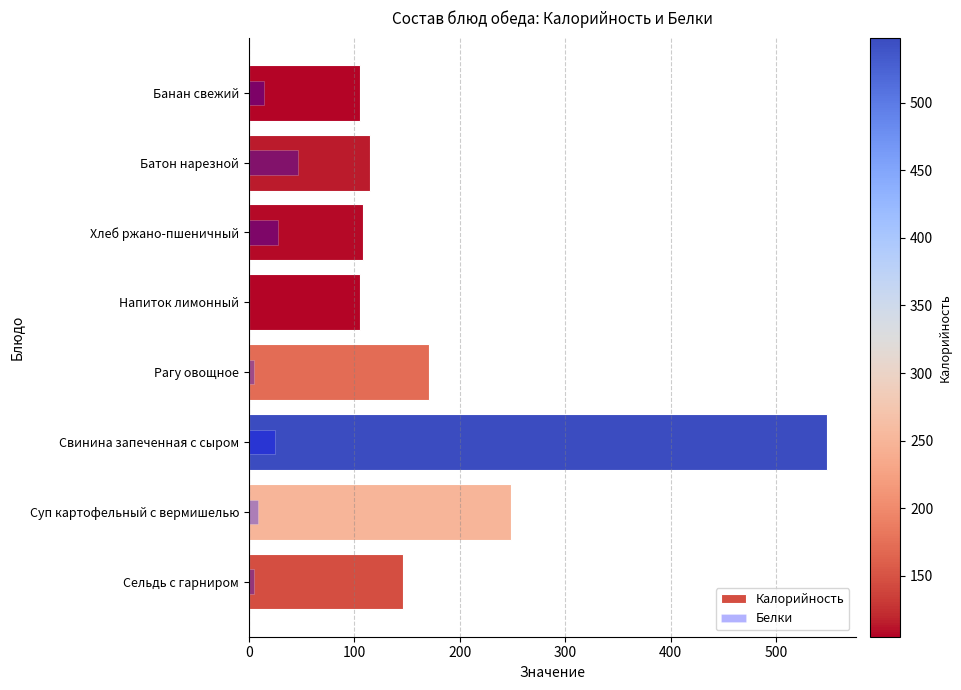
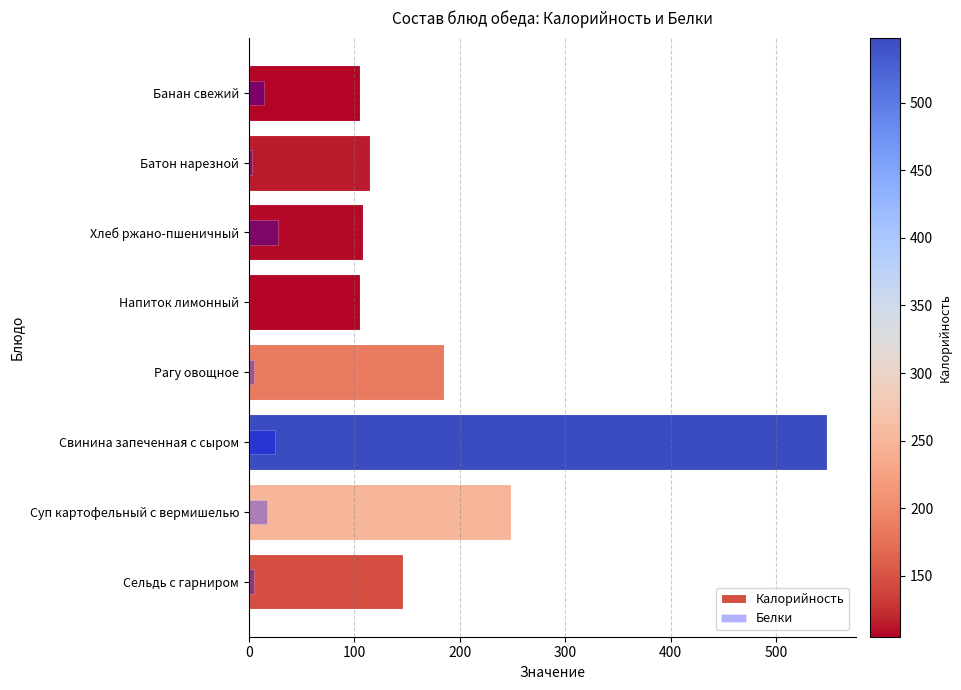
  {
    "Калорийность": {
      "Банан свежий": 105,
      "Батон нарезной": 115,
      "Хлеб ржано-пшеничный": 108,
      "Напиток лимонный": 105,
-     "Рагу овощное": 171,
+     "Рагу овощное": 185,
      "Свинина запеченная с сыром": 548,
      "Суп картофельный с вермишелью": 249,
      "Сельдь с гарниром": 146
    },
    "Белки": {
-     "Батон нарезной": 47,
-     "Суп картофельный с вермишелью": 9
+     "Батон нарезной": 3,
+     "Суп картофельный с вермишелью": 17
    }
  }
